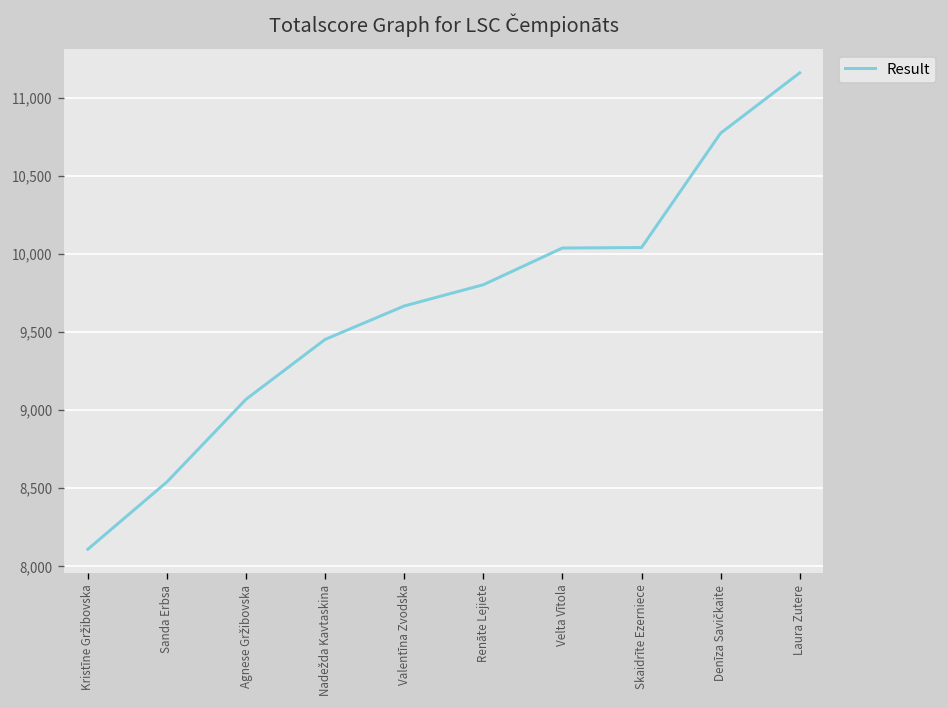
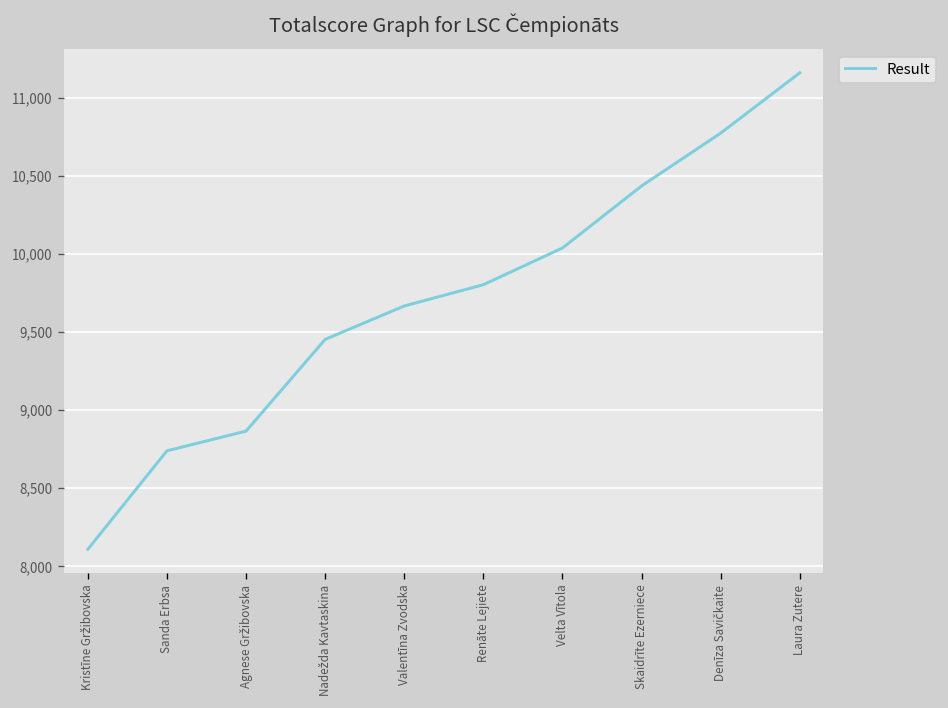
  {
    "Kristīne Gržibovska": "8,110",
-   "Sanda Erbsa": "8,540",
-   "Agnese Gržibovska": "9,070",
+   "Sanda Erbsa": "8,740",
+   "Agnese Gržibovska": "8,870",
    "Nadežda Kavtaskina": "9,450",
    "Valentīna Zvodska": "9,670",
    "Renāte Lejiete": "9,800",
    "Velta Vītola": "10,040",
-   "Skaidrīte Ezerniece": "10,040",
+   "Skaidrīte Ezerniece": "10,440",
    "Denīza Savičkaite": "10,770",
    "Laura Zutere": "11,160"
  }
